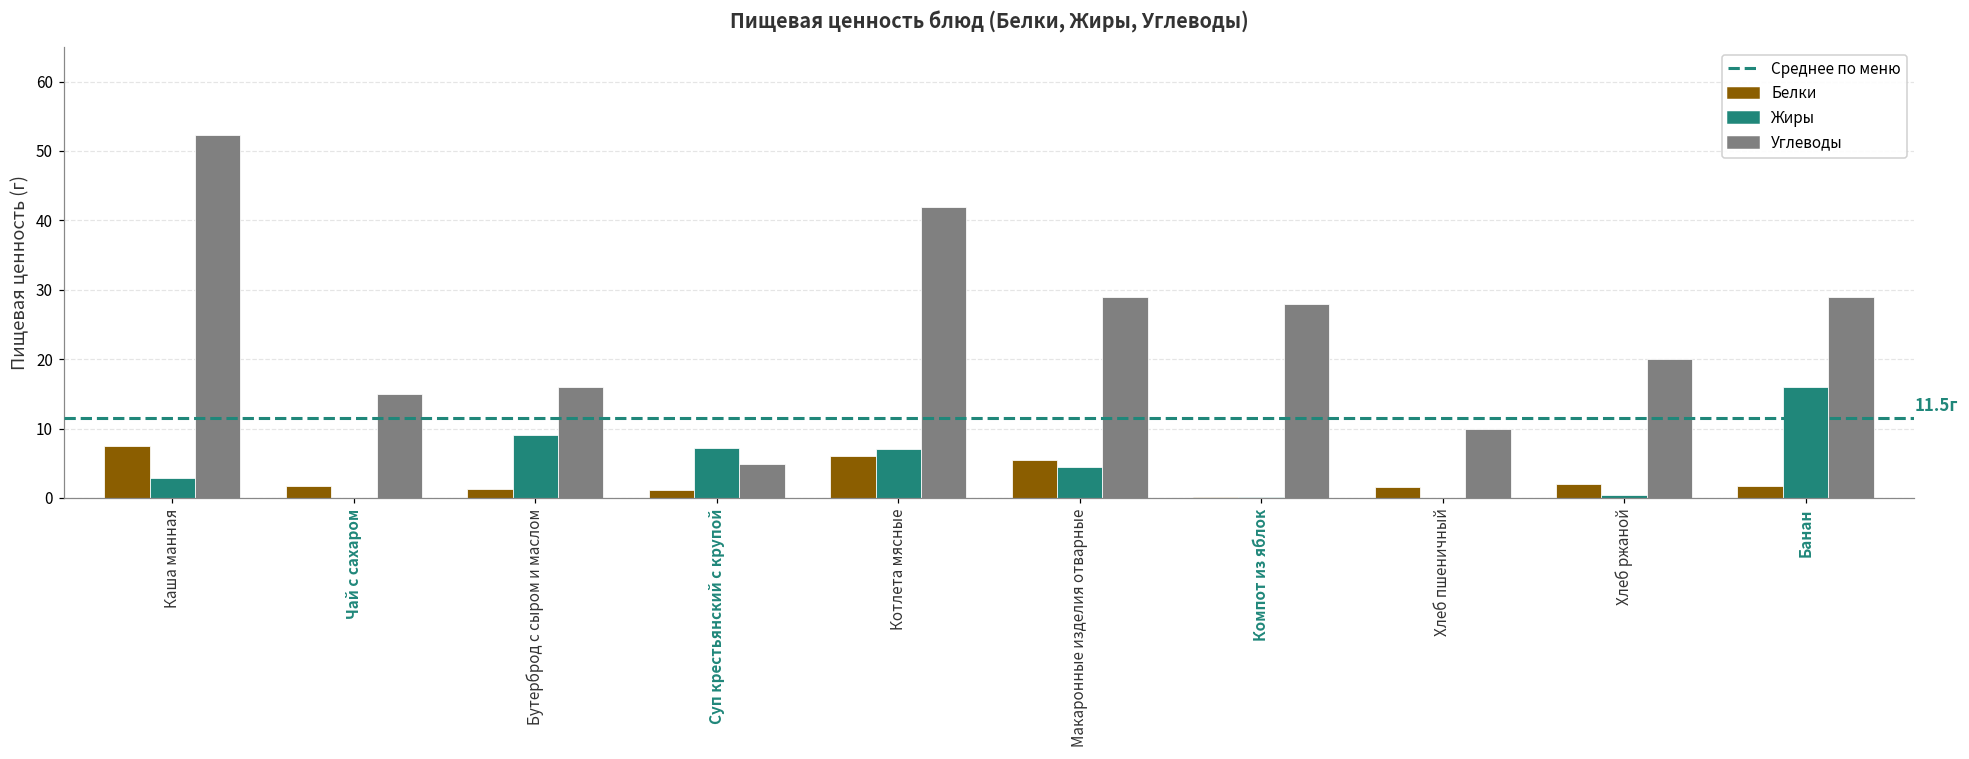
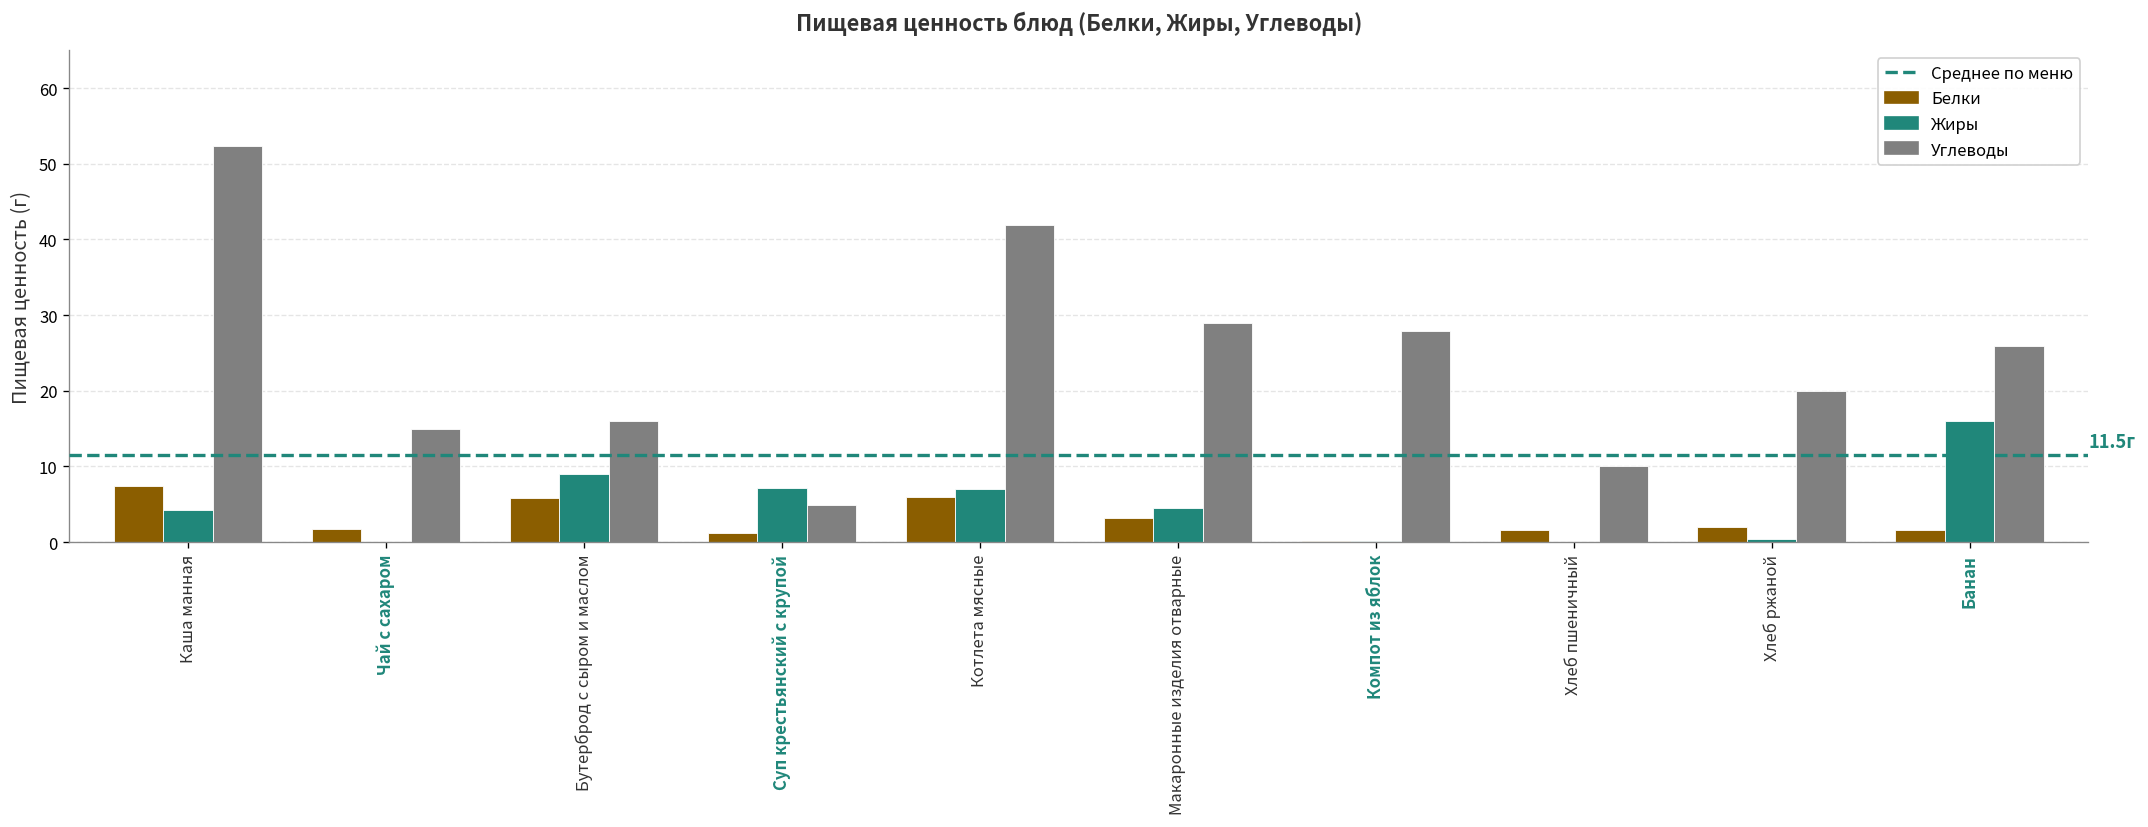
  {
    "Белки": {
      "Каша манная": 7,
      "Чай с сахаром": 2,
-     "Бутерброд с сыром и маслом": 1,
+     "Бутерброд с сыром и маслом": 6,
      "Суп крестьянский с крупой": 1,
      "Котлета мясные": 6,
-     "Макаронные изделия отварные": 6,
+     "Макаронные изделия отварные": 3,
      "Хлеб пшеничный": 2,
      "Хлеб ржаной": 2,
      "Банан": 2
    },
    "Жиры": {
-     "Каша манная": 3,
+     "Каша манная": 4,
      "Бутерброд с сыром и маслом": 9,
      "Суп крестьянский с крупой": 7,
      "Котлета мясные": 7,
      "Макаронные изделия отварные": 5,
      "Хлеб пшеничный": 0,
      "Хлеб ржаной": 0,
      "Банан": 16
    },
    "Углеводы": {
      "Каша манная": 52,
      "Чай с сахаром": 15,
      "Бутерброд с сыром и маслом": 16,
      "Суп крестьянский с крупой": 5,
      "Котлета мясные": 42,
      "Макаронные изделия отварные": 29,
      "Компот из яблок": 28,
      "Хлеб пшеничный": 10,
      "Хлеб ржаной": 20,
-     "Банан": 29
+     "Банан": 26
    }
  }
